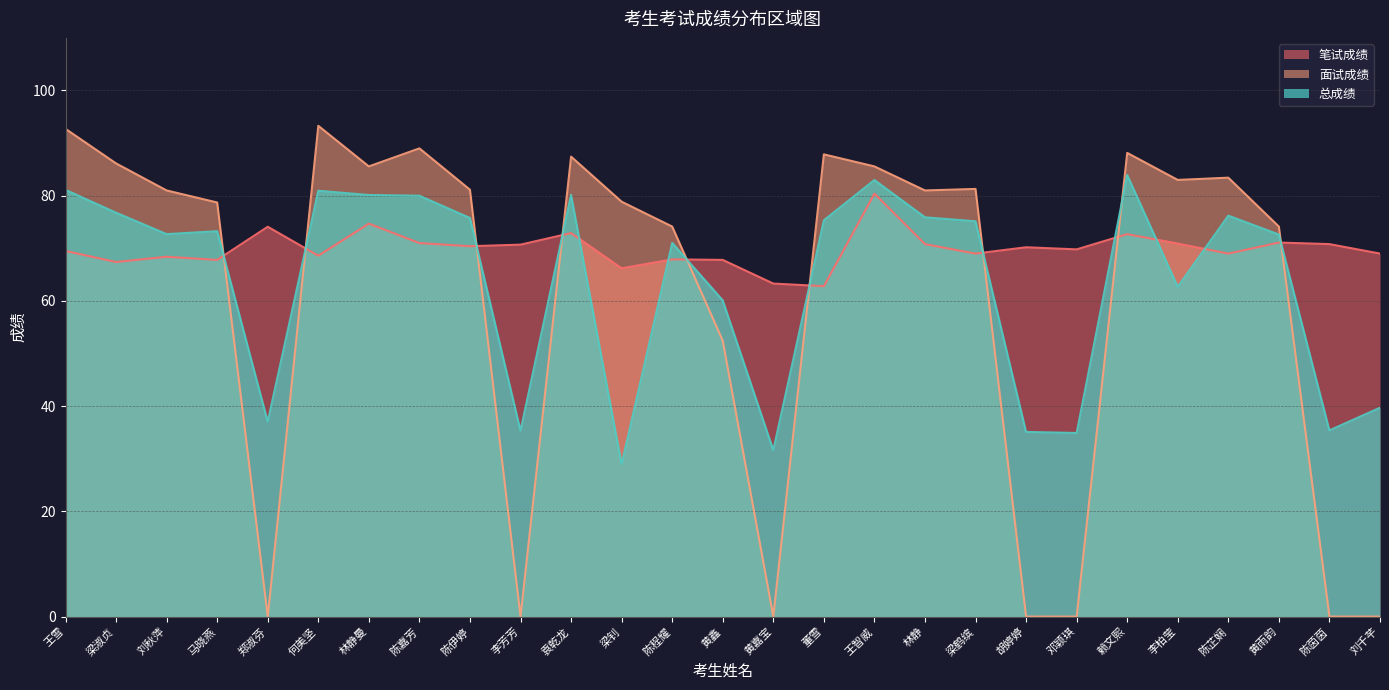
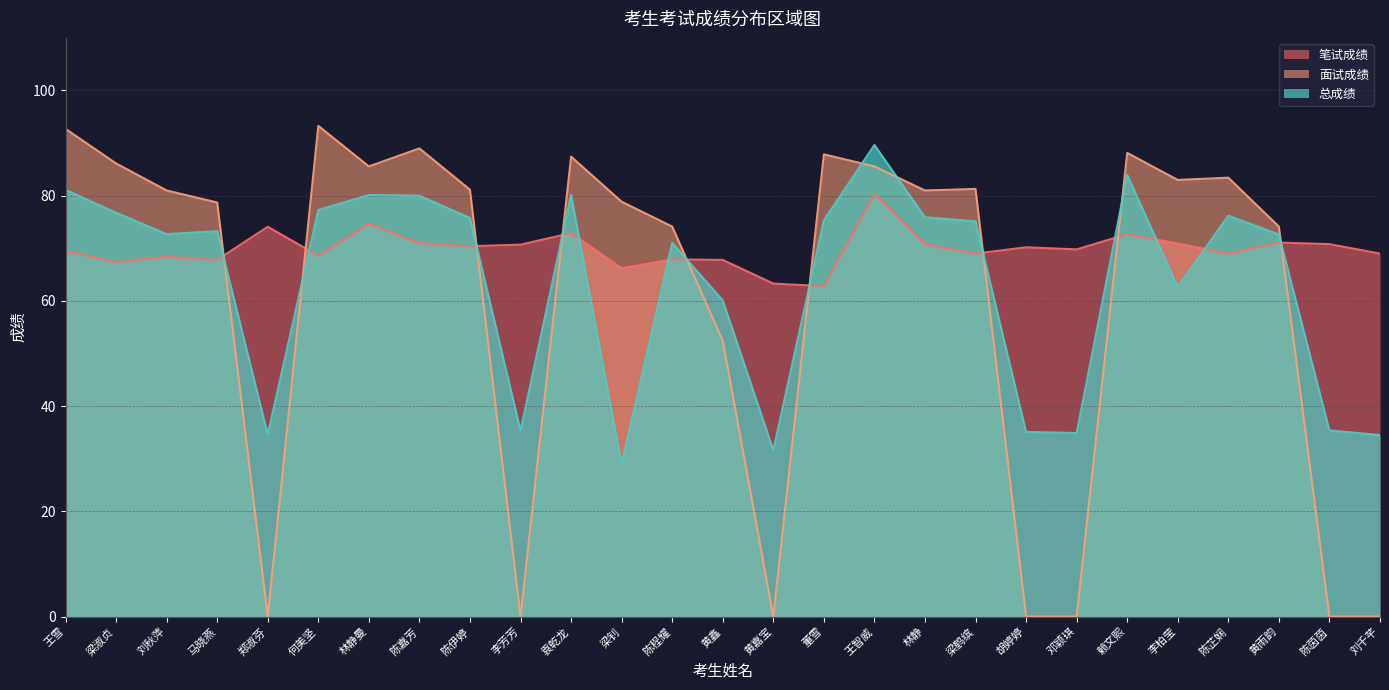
  {
    "总成绩": {
      "王雪": 81,
      "梁淑贞": 77,
      "刘秋萍": 73,
      "马晓燕": 73,
-     "郑淑芬": 37,
-     "何美坚": 81,
+     "郑淑芬": 35,
+     "何美坚": 77,
      "林静曼": 80,
      "陈嘉芳": 80,
      "陈伊婷": 76,
      "李芳芳": 35,
      "袁乾龙": 80,
      "梁钊": 29,
      "陈程耀": 71,
      "黄鑫": 60,
      "黄嘉宝": 32,
      "董雪": 75,
-     "王智威": 83,
+     "王智威": 90,
      "林静": 76,
      "梁鹤缤": 75,
      "胡婷婷": 35,
      "邓颖琪": 35,
      "赖文熙": 84,
      "李柏莹": 63,
      "陈芷娴": 76,
      "黄雨韵": 73,
      "陈茵茵": 35,
-     "刘千芊": 40
+     "刘千芊": 35
    }
  }
